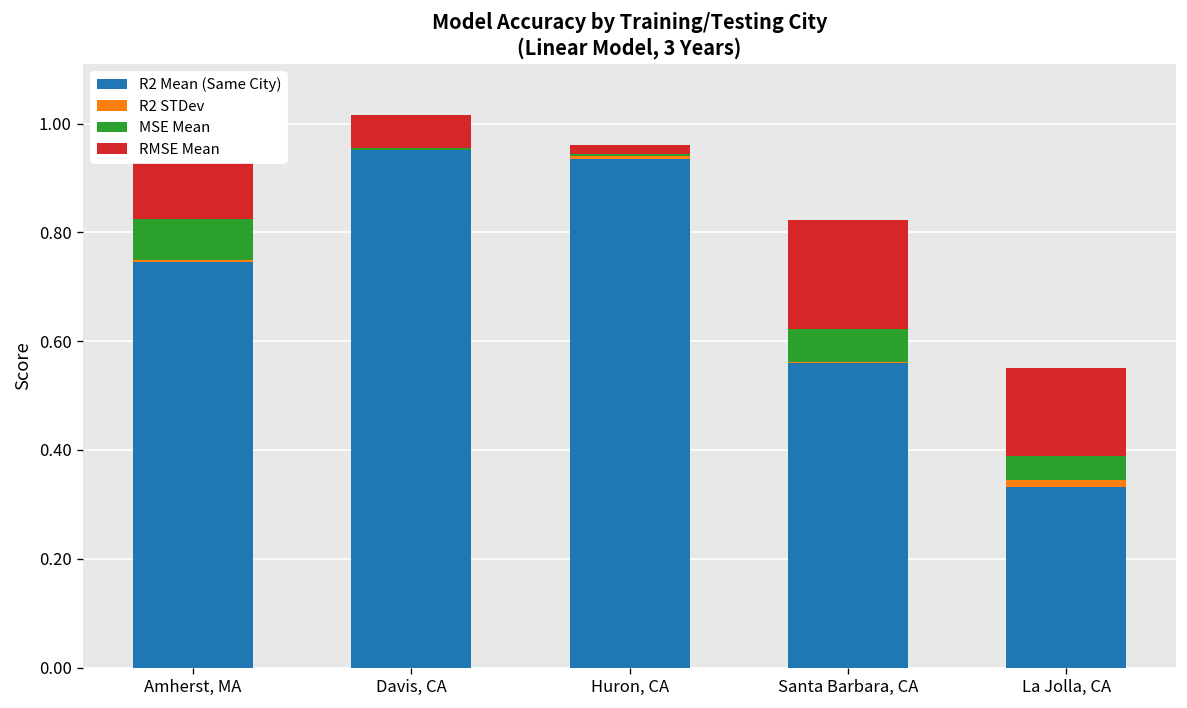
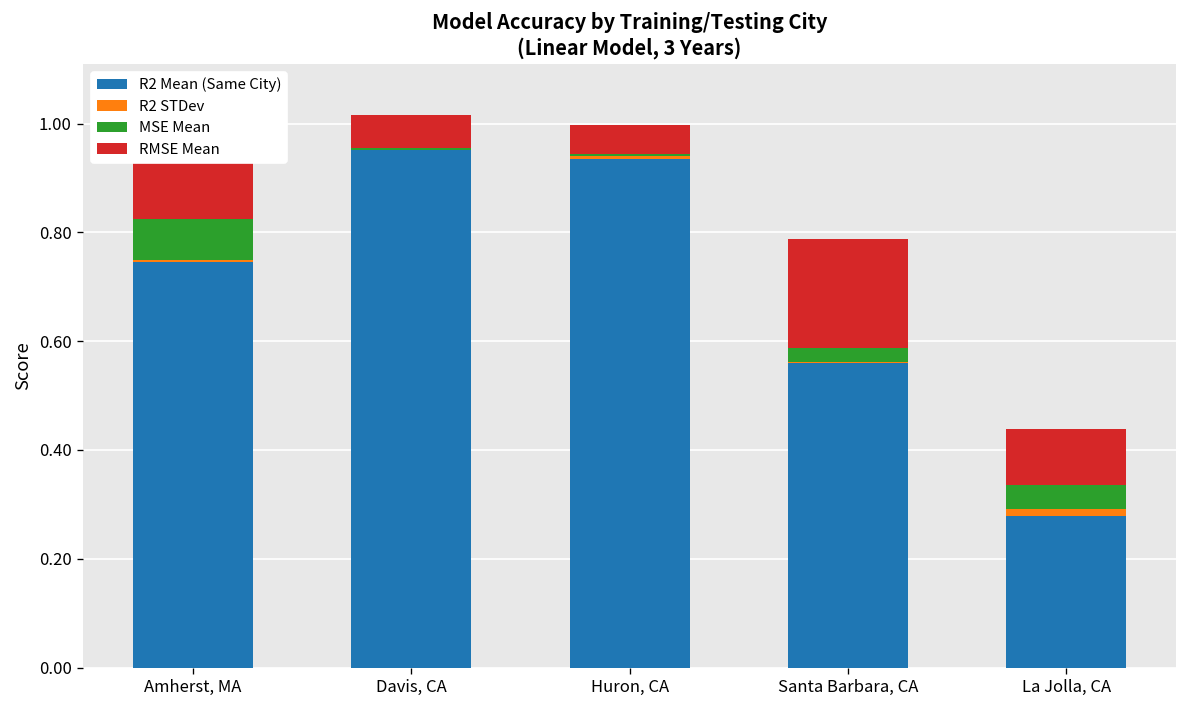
  {
    "R2 Mean (Same City)": {
      "Amherst, MA": 0.75,
      "Davis, CA": 0.95,
      "Huron, CA": 0.94,
      "Santa Barbara, CA": 0.56,
-     "La Jolla, CA": 0.33
+     "La Jolla, CA": 0.28
    },
    "R2 STDev": {
      "La Jolla, CA": 0.01
    },
    "MSE Mean": {
      "Amherst, MA": 0.08,
-     "Santa Barbara, CA": 0.06,
+     "Santa Barbara, CA": 0.02,
      "La Jolla, CA": 0.04
    },
    "RMSE Mean": {
      "Davis, CA": 0.06,
-     "Huron, CA": 0.02,
+     "Huron, CA": 0.05,
      "Santa Barbara, CA": 0.20,
-     "La Jolla, CA": 0.16
+     "La Jolla, CA": 0.10
    }
  }
